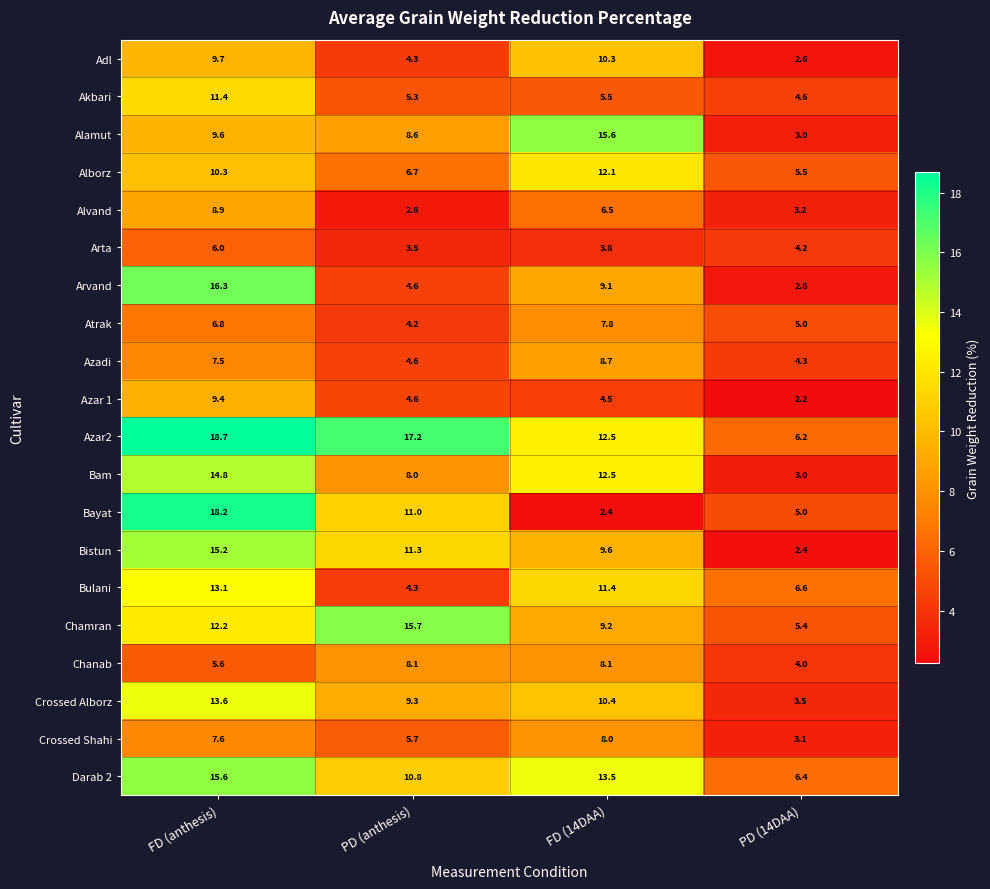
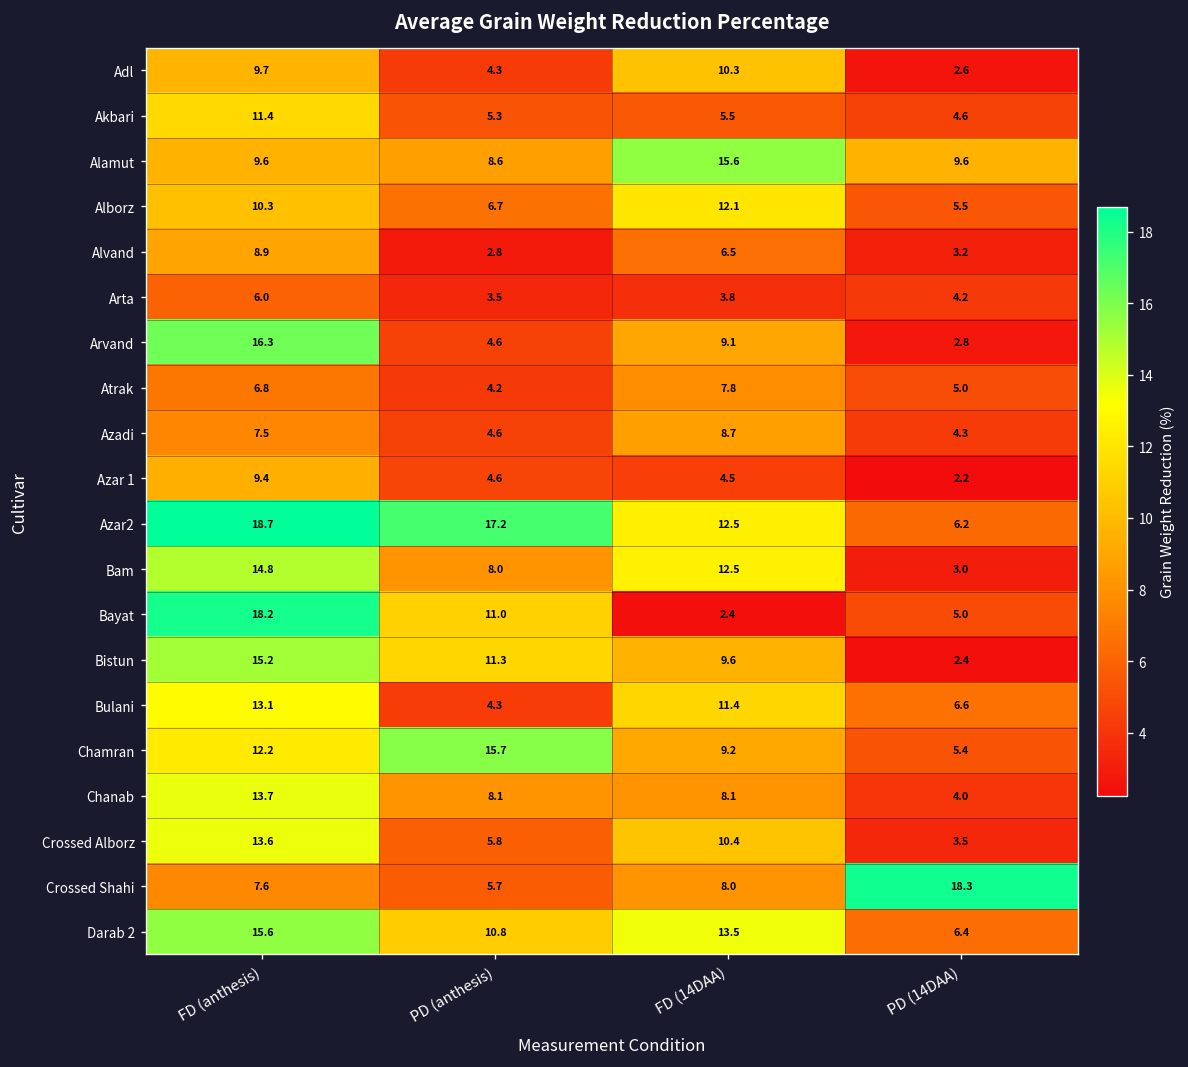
  {
    "Adl": {
      "FD (anthesis)": 9.7,
      "PD (anthesis)": 4.3,
      "FD (14DAA)": 10.3,
      "PD (14DAA)": 2.6
    },
    "Akbari": {
      "FD (anthesis)": 11.4,
      "PD (anthesis)": 5.3,
      "FD (14DAA)": 5.5,
      "PD (14DAA)": 4.6
    },
    "Alamut": {
      "FD (anthesis)": 9.6,
      "PD (anthesis)": 8.6,
      "FD (14DAA)": 15.6,
-     "PD (14DAA)": 3.0
+     "PD (14DAA)": 9.6
    },
    "Alborz": {
      "FD (anthesis)": 10.3,
      "PD (anthesis)": 6.7,
      "FD (14DAA)": 12.1,
      "PD (14DAA)": 5.5
    },
    "Alvand": {
      "FD (anthesis)": 8.9,
      "PD (anthesis)": 2.8,
      "FD (14DAA)": 6.5,
      "PD (14DAA)": 3.2
    },
    "Arta": {
      "FD (anthesis)": 6.0,
      "PD (anthesis)": 3.5,
      "FD (14DAA)": 3.8,
      "PD (14DAA)": 4.2
    },
    "Arvand": {
      "FD (anthesis)": 16.3,
      "PD (anthesis)": 4.6,
      "FD (14DAA)": 9.1,
      "PD (14DAA)": 2.8
    },
    "Atrak": {
      "FD (anthesis)": 6.8,
      "PD (anthesis)": 4.2,
      "FD (14DAA)": 7.8,
      "PD (14DAA)": 5.0
    },
    "Azadi": {
      "FD (anthesis)": 7.5,
      "PD (anthesis)": 4.6,
      "FD (14DAA)": 8.7,
      "PD (14DAA)": 4.3
    },
    "Azar 1": {
      "FD (anthesis)": 9.4,
      "PD (anthesis)": 4.6,
      "FD (14DAA)": 4.5,
      "PD (14DAA)": 2.2
    },
    "Azar2": {
      "FD (anthesis)": 18.7,
      "PD (anthesis)": 17.2,
      "FD (14DAA)": 12.5,
      "PD (14DAA)": 6.2
    },
    "Bam": {
      "FD (anthesis)": 14.8,
      "PD (anthesis)": 8.0,
      "FD (14DAA)": 12.5,
      "PD (14DAA)": 3.0
    },
    "Bayat": {
      "FD (anthesis)": 18.2,
      "PD (anthesis)": 11.0,
      "FD (14DAA)": 2.4,
      "PD (14DAA)": 5.0
    },
    "Bistun": {
      "FD (anthesis)": 15.2,
      "PD (anthesis)": 11.3,
      "FD (14DAA)": 9.6,
      "PD (14DAA)": 2.4
    },
    "Bulani": {
      "FD (anthesis)": 13.1,
      "PD (anthesis)": 4.3,
      "FD (14DAA)": 11.4,
      "PD (14DAA)": 6.6
    },
    "Chamran": {
      "FD (anthesis)": 12.2,
      "PD (anthesis)": 15.7,
      "FD (14DAA)": 9.2,
      "PD (14DAA)": 5.4
    },
    "Chanab": {
-     "FD (anthesis)": 5.6,
+     "FD (anthesis)": 13.7,
      "PD (anthesis)": 8.1,
      "FD (14DAA)": 8.1,
      "PD (14DAA)": 4.0
    },
    "Crossed Alborz": {
      "FD (anthesis)": 13.6,
-     "PD (anthesis)": 9.3,
+     "PD (anthesis)": 5.8,
      "FD (14DAA)": 10.4,
      "PD (14DAA)": 3.5
    },
    "Crossed Shahi": {
      "FD (anthesis)": 7.6,
      "PD (anthesis)": 5.7,
      "FD (14DAA)": 8.0,
-     "PD (14DAA)": 3.1
+     "PD (14DAA)": 18.3
    },
    "Darab 2": {
      "FD (anthesis)": 15.6,
      "PD (anthesis)": 10.8,
      "FD (14DAA)": 13.5,
      "PD (14DAA)": 6.4
    }
  }
